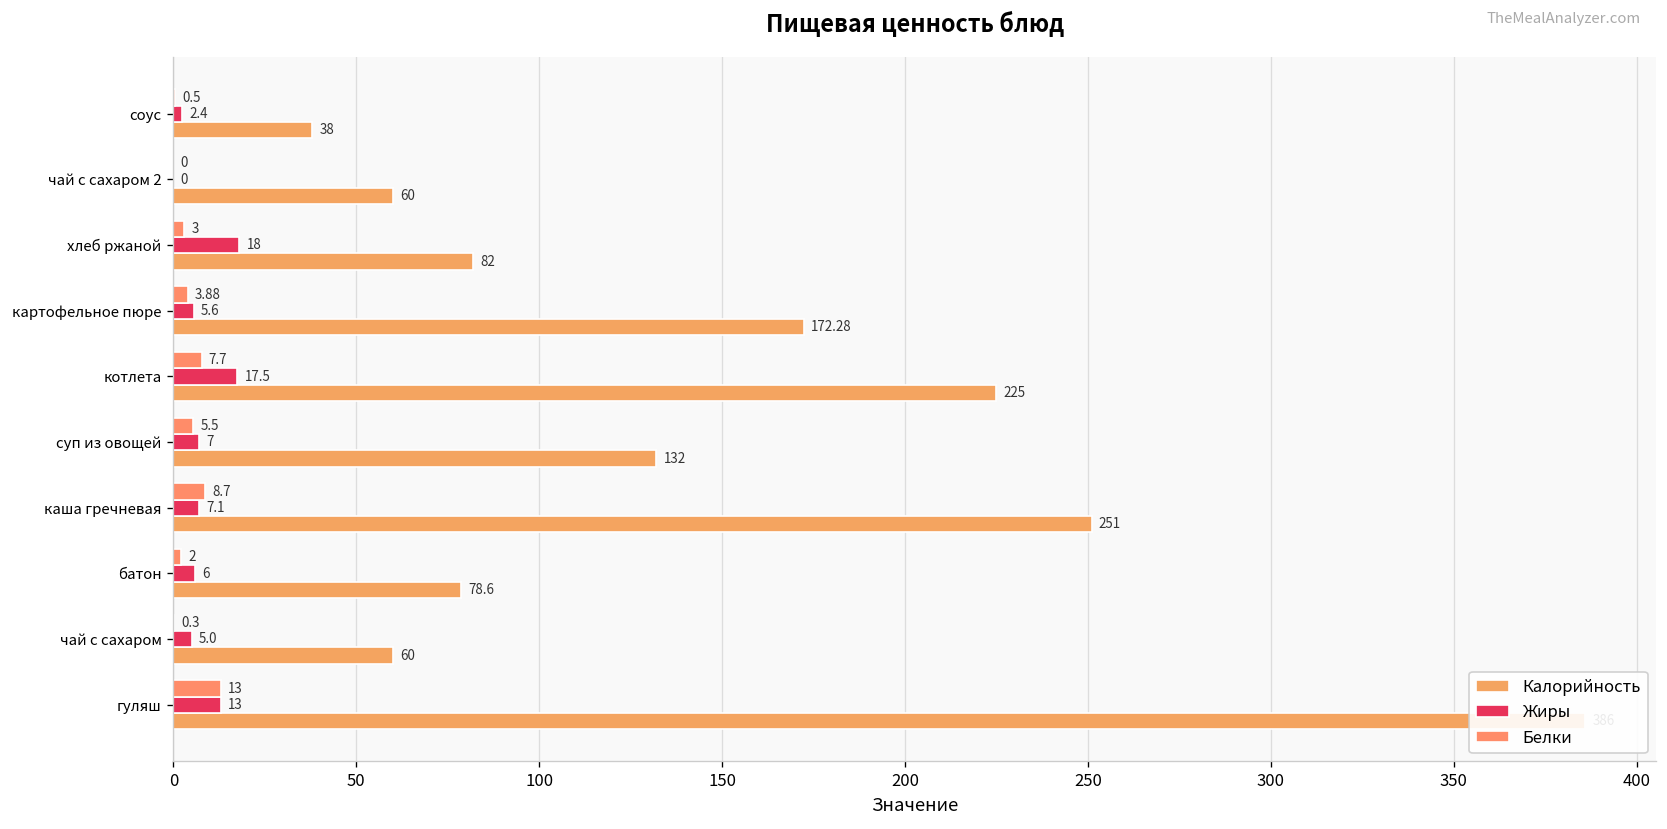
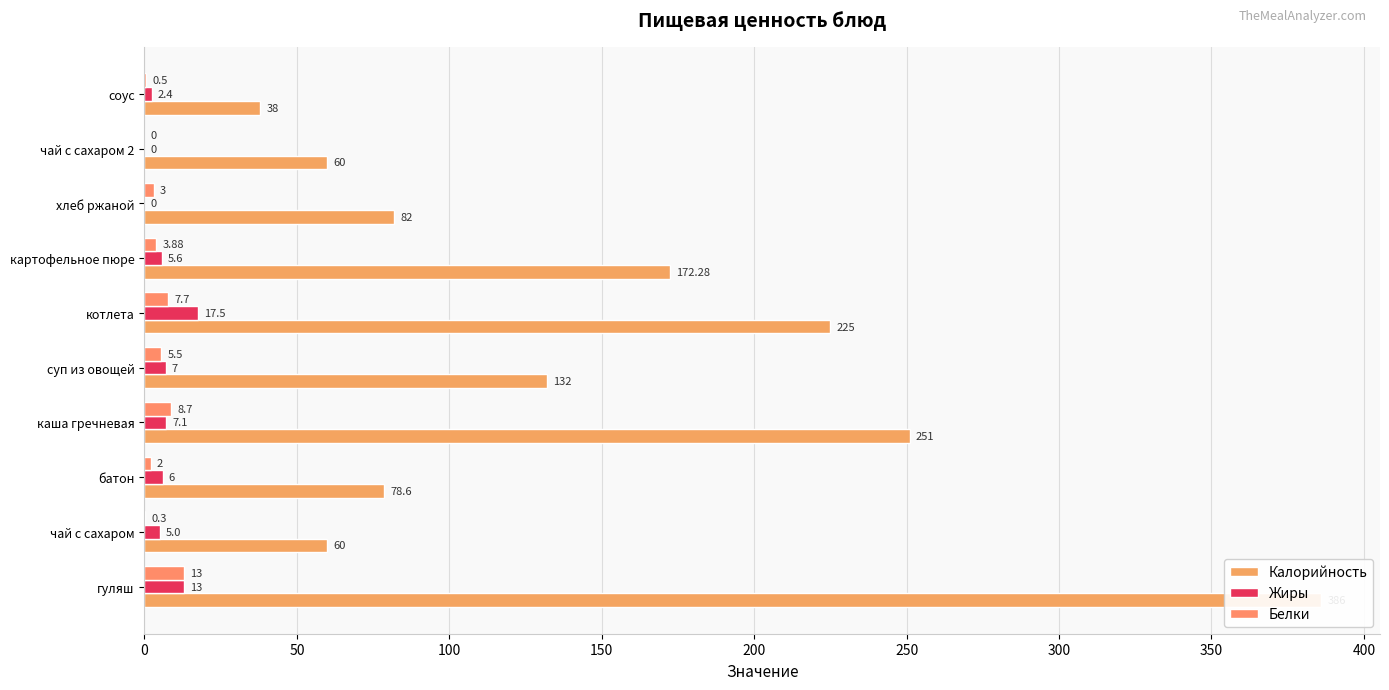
  {
    "Жиры": {
      "соус": 2.4,
      "чай с сахаром 2": 0,
-     "хлеб ржаной": 18,
+     "хлеб ржаной": 0,
      "картофельное пюре": 5.6,
      "котлета": 17.5,
      "суп из овощей": 7,
      "каша гречневая": 7.1,
      "батон": 6,
      "чай с сахаром": 5.0,
      "гуляш": 13
    }
  }
